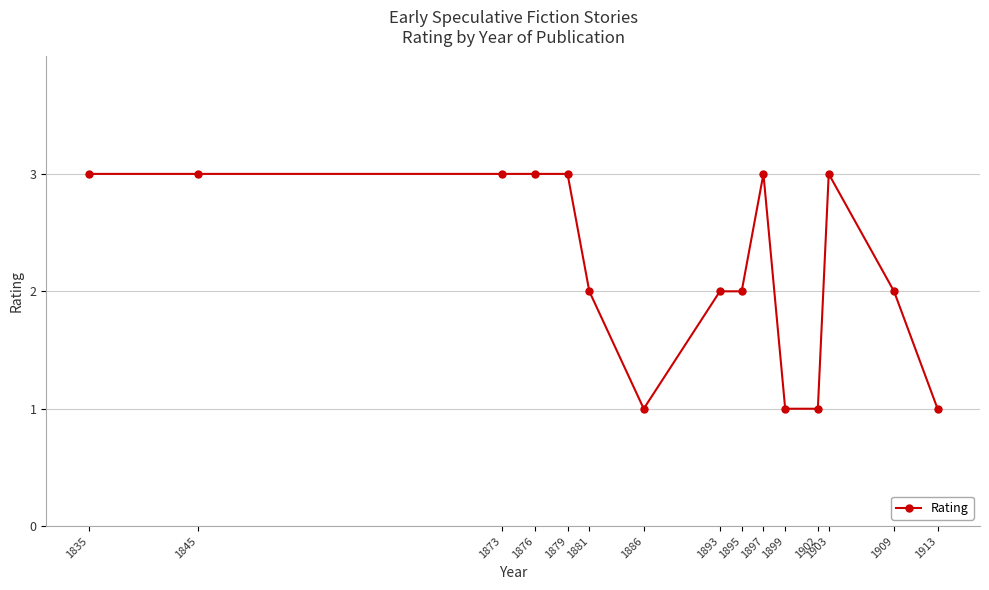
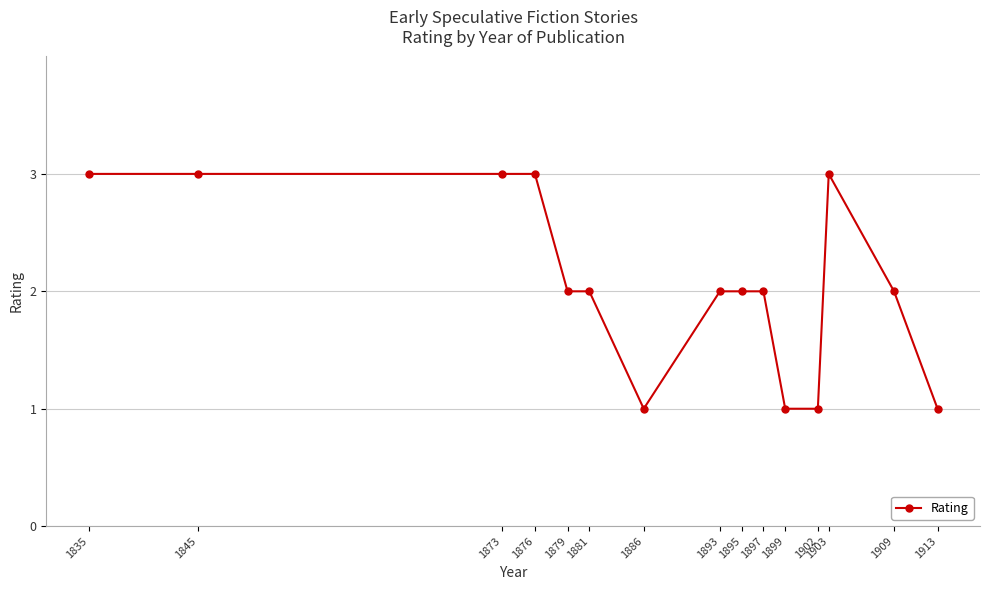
  {
    "1835": 3,
    "1845": 3,
    "1873": 3,
    "1876": 3,
-   "1879": 3,
+   "1879": 2,
    "1881": 2,
    "1886": 1,
    "1893": 2,
    "1895": 2,
-   "1897": 3,
+   "1897": 2,
    "1899": 1,
    "1902": 1,
    "1903": 3,
    "1909": 2,
    "1913": 1
  }
